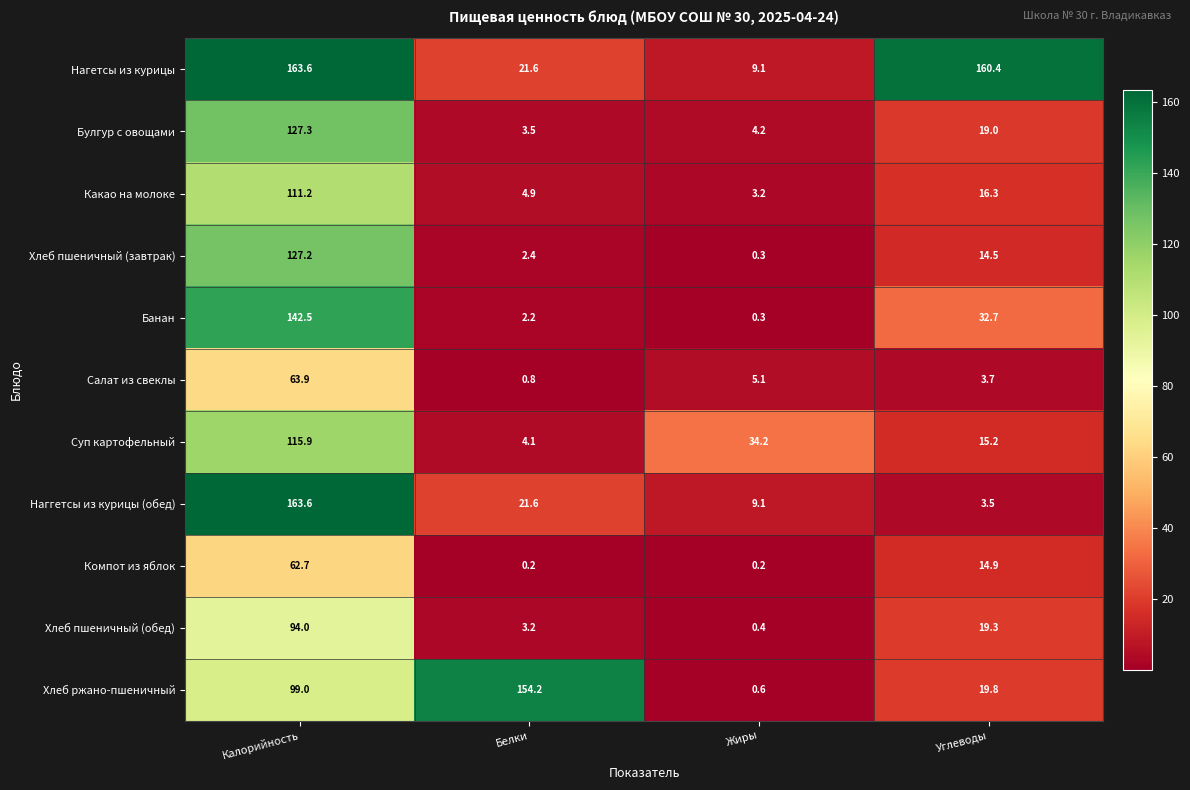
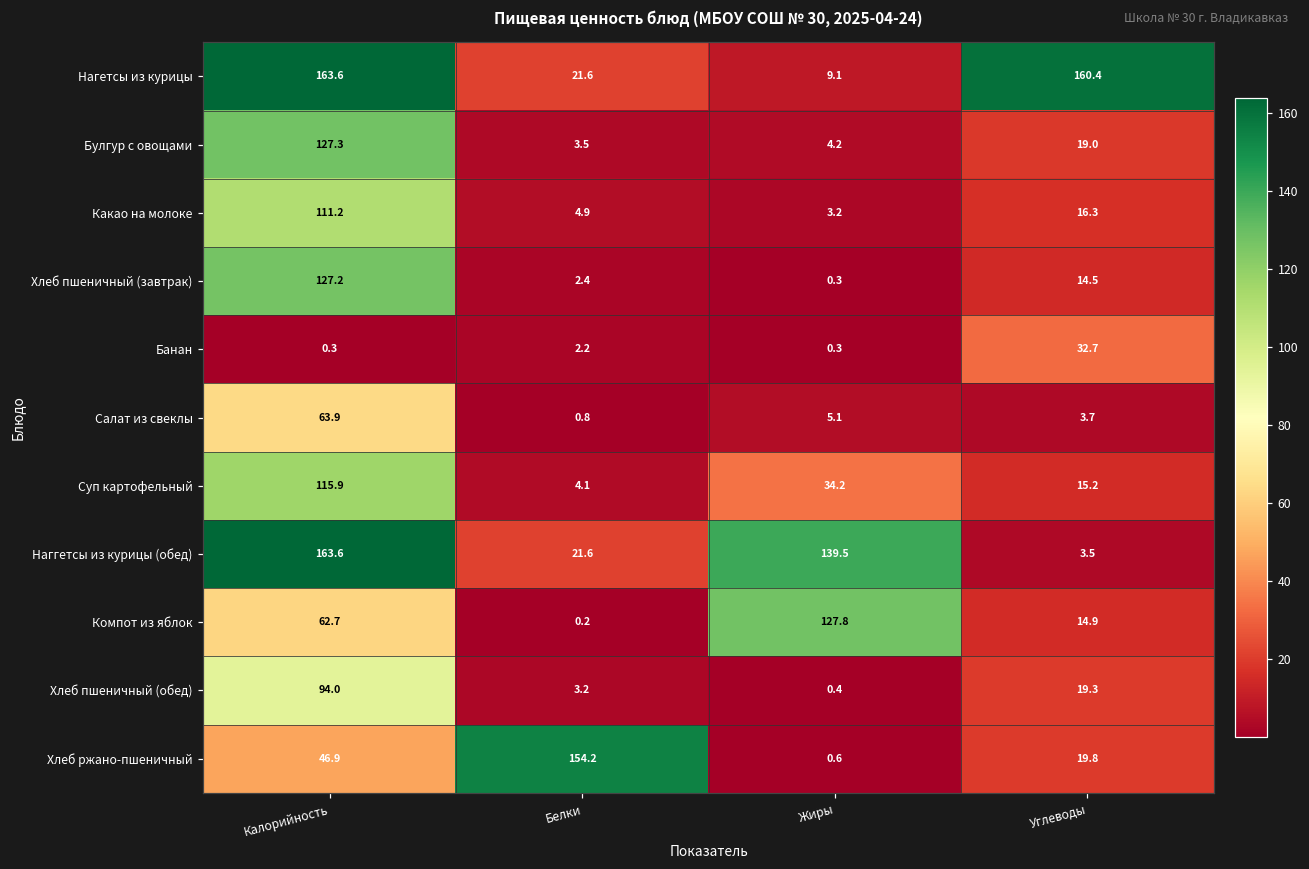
  {
    "Нагетсы из курицы": {
      "Калорийность": 163.6,
      "Белки": 21.6,
      "Жиры": 9.1,
      "Углеводы": 160.4
    },
    "Булгур с овощами": {
      "Калорийность": 127.3,
      "Белки": 3.5,
      "Жиры": 4.2,
      "Углеводы": 19.0
    },
    "Какао на молоке": {
      "Калорийность": 111.2,
      "Белки": 4.9,
      "Жиры": 3.2,
      "Углеводы": 16.3
    },
    "Хлеб пшеничный (завтрак)": {
      "Калорийность": 127.2,
      "Белки": 2.4,
      "Жиры": 0.3,
      "Углеводы": 14.5
    },
    "Банан": {
-     "Калорийность": 142.5,
+     "Калорийность": 0.3,
      "Белки": 2.2,
      "Жиры": 0.3,
      "Углеводы": 32.7
    },
    "Салат из свеклы": {
      "Калорийность": 63.9,
      "Белки": 0.8,
      "Жиры": 5.1,
      "Углеводы": 3.7
    },
    "Суп картофельный": {
      "Калорийность": 115.9,
      "Белки": 4.1,
      "Жиры": 34.2,
      "Углеводы": 15.2
    },
    "Наггетсы из курицы (обед)": {
      "Калорийность": 163.6,
      "Белки": 21.6,
-     "Жиры": 9.1,
+     "Жиры": 139.5,
      "Углеводы": 3.5
    },
    "Компот из яблок": {
      "Калорийность": 62.7,
      "Белки": 0.2,
-     "Жиры": 0.2,
+     "Жиры": 127.8,
      "Углеводы": 14.9
    },
    "Хлеб пшеничный (обед)": {
      "Калорийность": 94.0,
      "Белки": 3.2,
      "Жиры": 0.4,
      "Углеводы": 19.3
    },
    "Хлеб ржано-пшеничный": {
-     "Калорийность": 99.0,
+     "Калорийность": 46.9,
      "Белки": 154.2,
      "Жиры": 0.6,
      "Углеводы": 19.8
    }
  }
